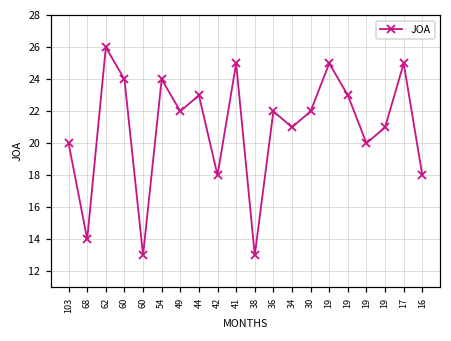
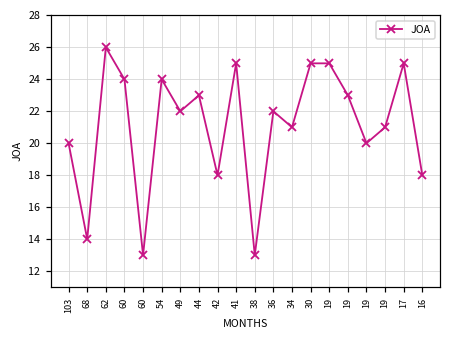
  {
    "103": 20,
    "68": 14,
    "62": 26,
    "54": 24,
    "49": 22,
    "44": 23,
    "42": 18,
    "41": 25,
    "38": 13,
    "36": 22,
    "34": 21,
-   "30": 22,
+   "30": 25,
    "17": 25,
    "16": 18
  }
